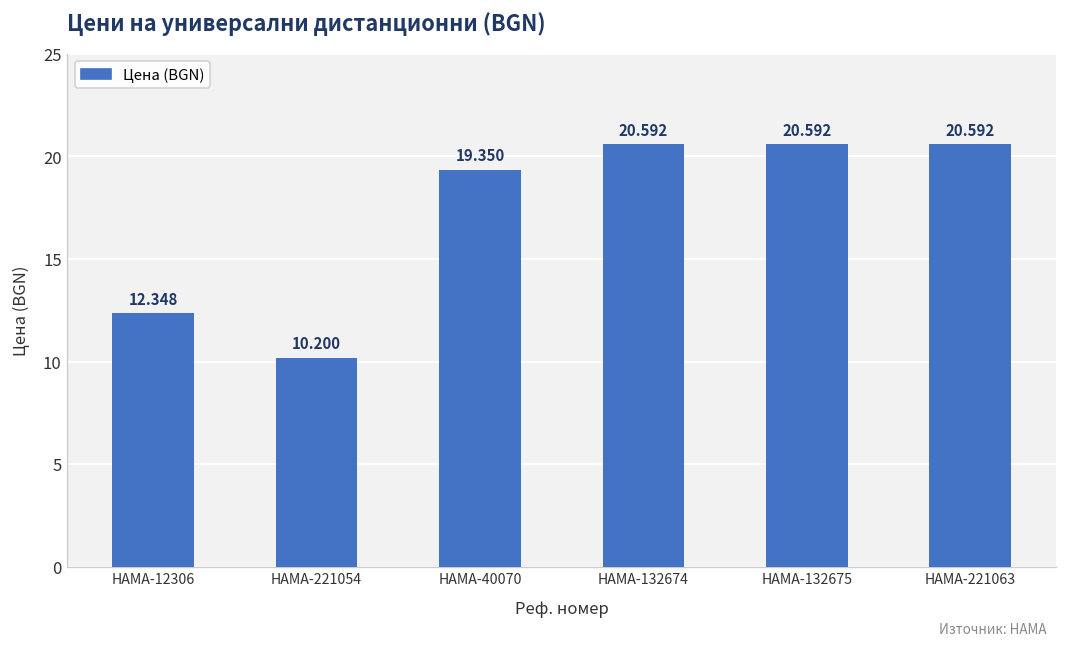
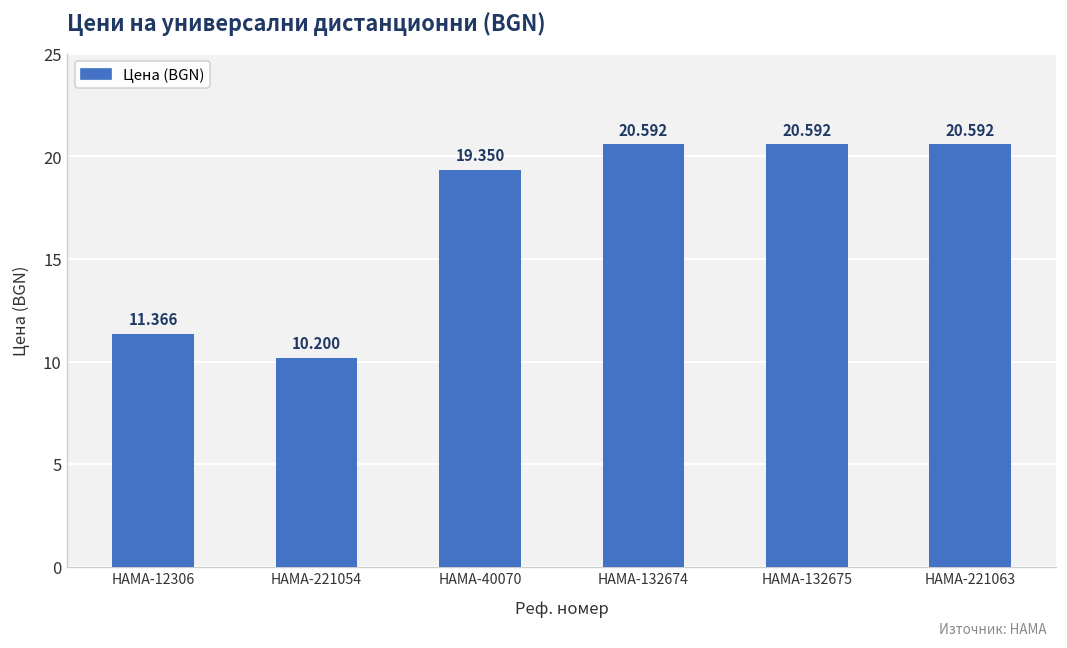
  {
-   "HAMA-12306": 12.348,
+   "HAMA-12306": 11.366,
    "HAMA-221054": 10.200,
    "HAMA-40070": 19.350,
    "HAMA-132674": 20.592,
    "HAMA-132675": 20.592,
    "HAMA-221063": 20.592
  }
